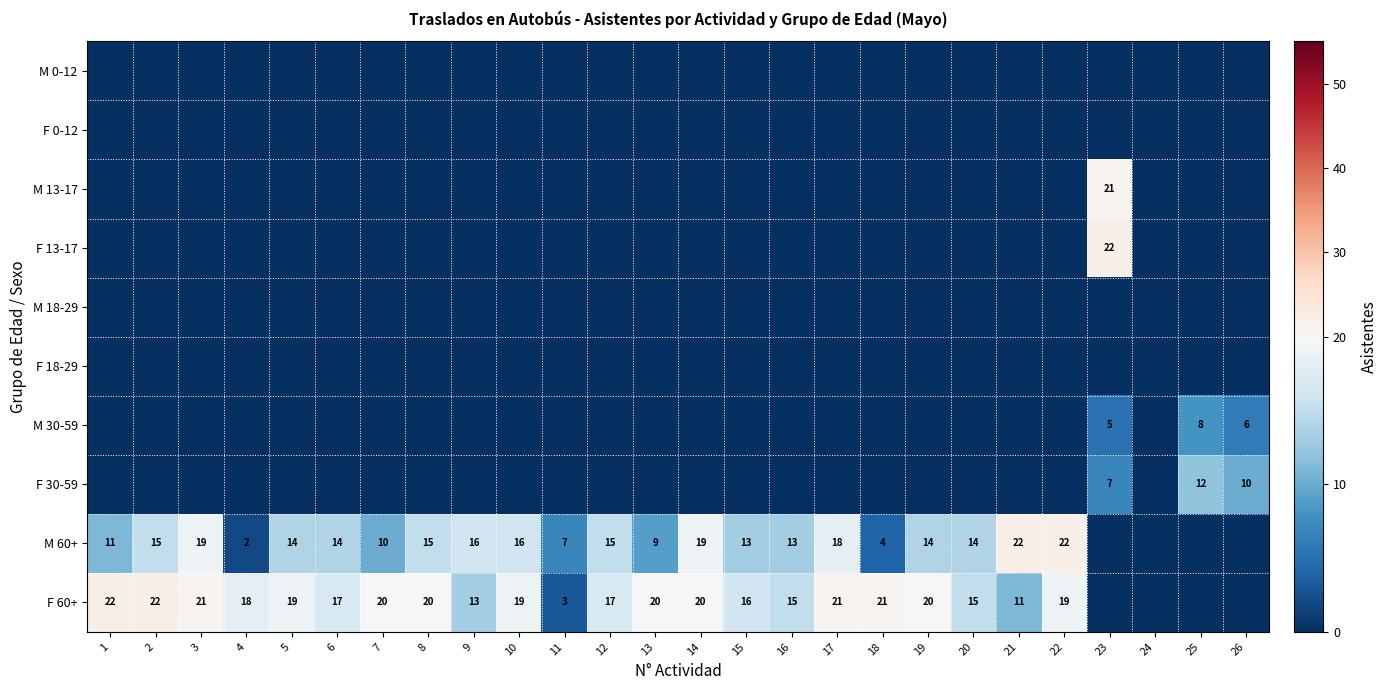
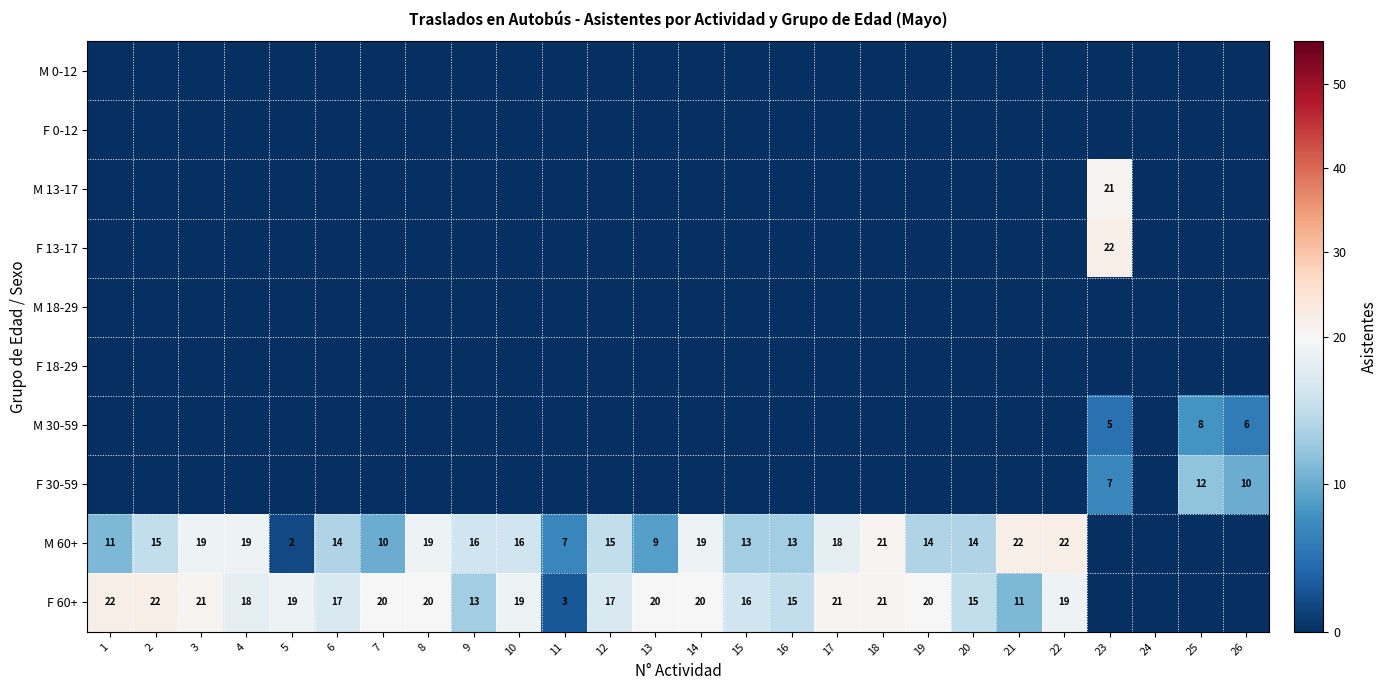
  {
    "M 13-17": {
      "23": 21
    },
    "F 13-17": {
      "23": 22
    },
    "M 30-59": {
      "23": 5,
      "25": 8,
      "26": 6
    },
    "F 30-59": {
      "23": 7,
      "25": 12,
      "26": 10
    },
    "M 60+": {
      "1": 11,
      "2": 15,
      "3": 19,
-     "4": 2,
-     "5": 14,
+     "4": 19,
+     "5": 2,
      "6": 14,
      "7": 10,
-     "8": 15,
+     "8": 19,
      "9": 16,
      "10": 16,
      "11": 7,
      "12": 15,
      "13": 9,
      "14": 19,
      "15": 13,
      "16": 13,
      "17": 18,
-     "18": 4,
+     "18": 21,
      "19": 14,
      "20": 14,
      "21": 22,
      "22": 22
    },
    "F 60+": {
      "1": 22,
      "2": 22,
      "3": 21,
      "4": 18,
      "5": 19,
      "6": 17,
      "7": 20,
      "8": 20,
      "9": 13,
      "10": 19,
      "11": 3,
      "12": 17,
      "13": 20,
      "14": 20,
      "15": 16,
      "16": 15,
      "17": 21,
      "18": 21,
      "19": 20,
      "20": 15,
      "21": 11,
      "22": 19
    }
  }
